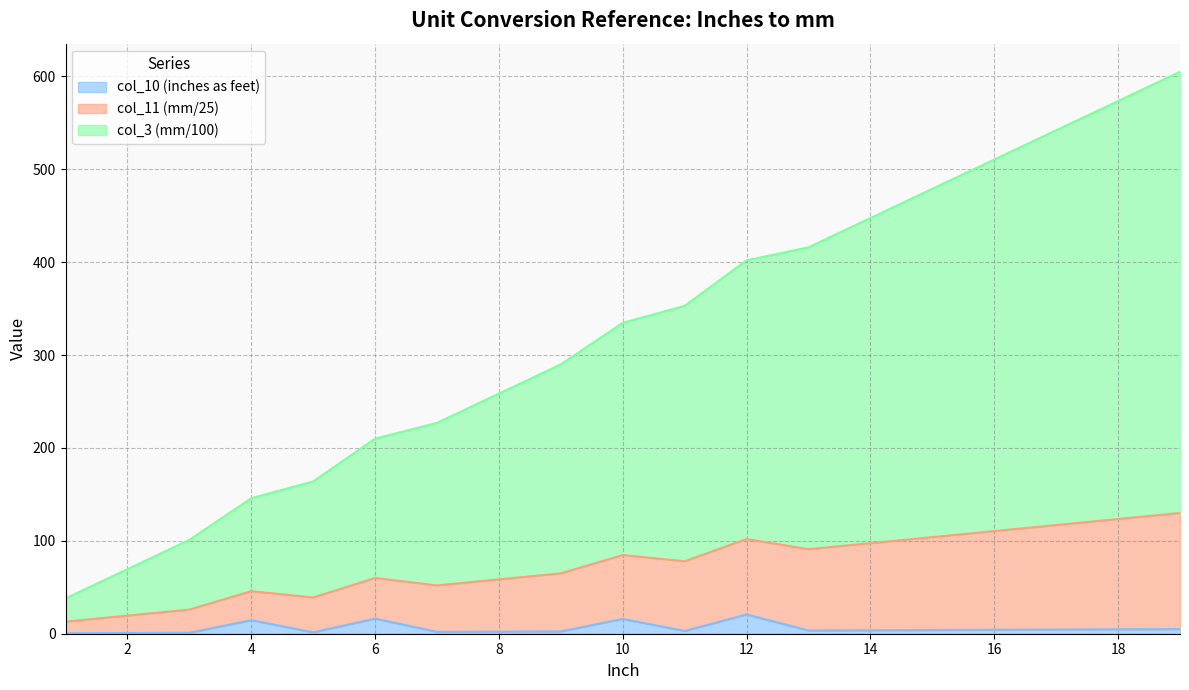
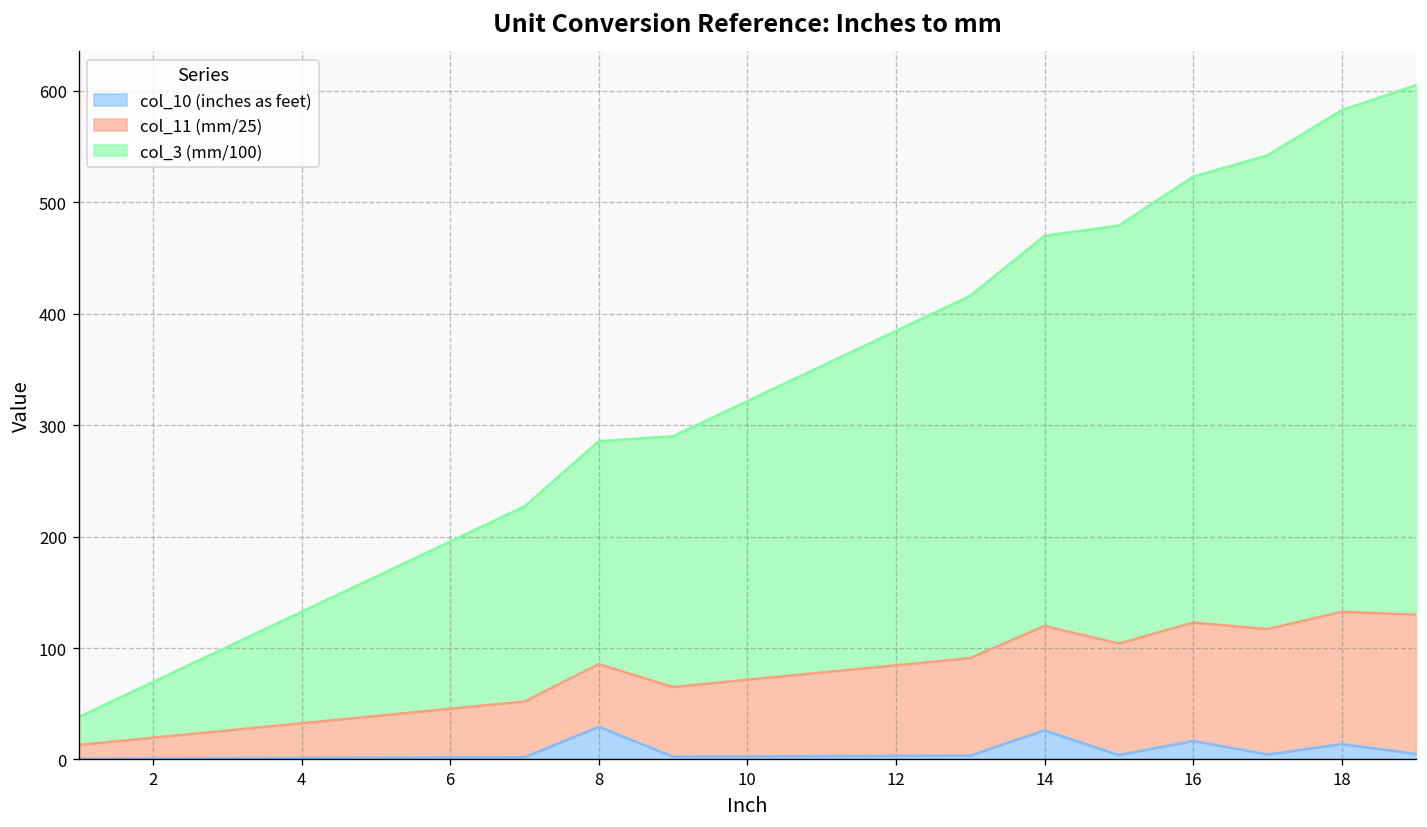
  {
    "col_10 (inches as feet)": {
      "2": 0,
-     "4": 10,
-     "6": 20,
-     "8": 0,
-     "10": 20,
-     "12": 20,
-     "14": 0,
-     "16": 0,
-     "18": 0
+     "4": 0,
+     "6": 0,
+     "8": 30,
+     "10": 0,
+     "12": 0,
+     "14": 30,
+     "16": 20,
+     "18": 10
    },
    "col_11 (mm/25)": {
      "2": 20,
      "4": 30,
      "6": 40,
      "8": 60,
      "10": 70,
      "12": 80,
      "14": 90,
      "16": 110,
      "18": 120
    },
    "col_3 (mm/100)": {
      "2": 50,
      "4": 100,
      "6": 150,
      "8": 200,
      "10": 250,
      "12": 300,
      "14": 350,
      "16": 400,
      "18": 450
    }
  }
